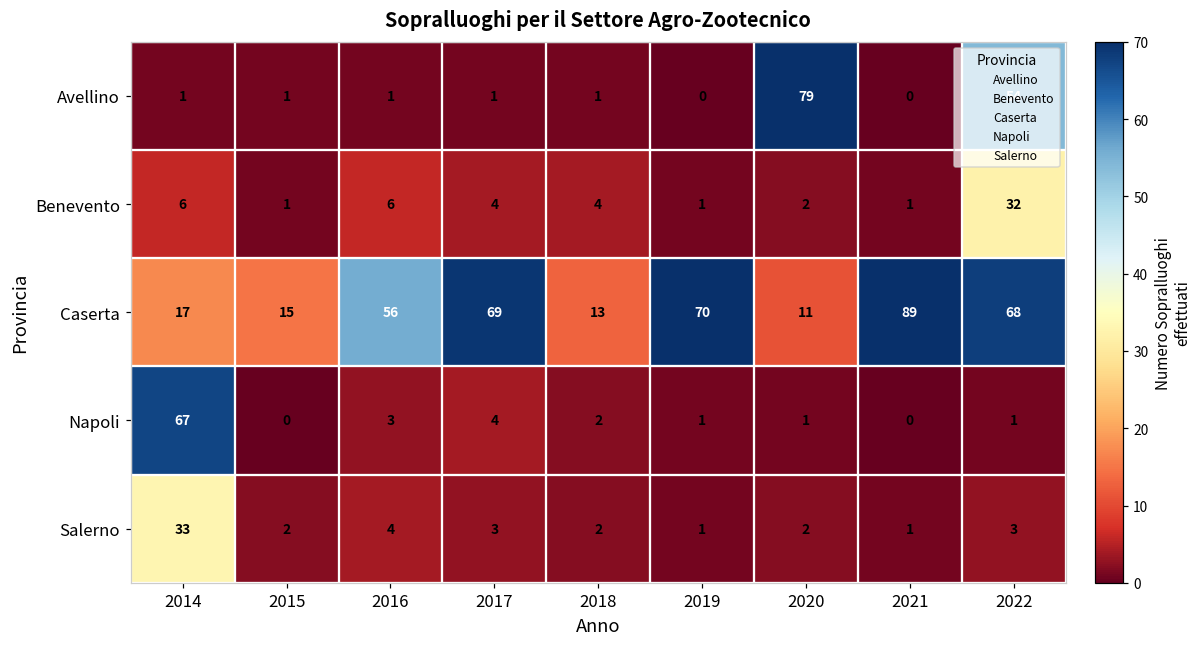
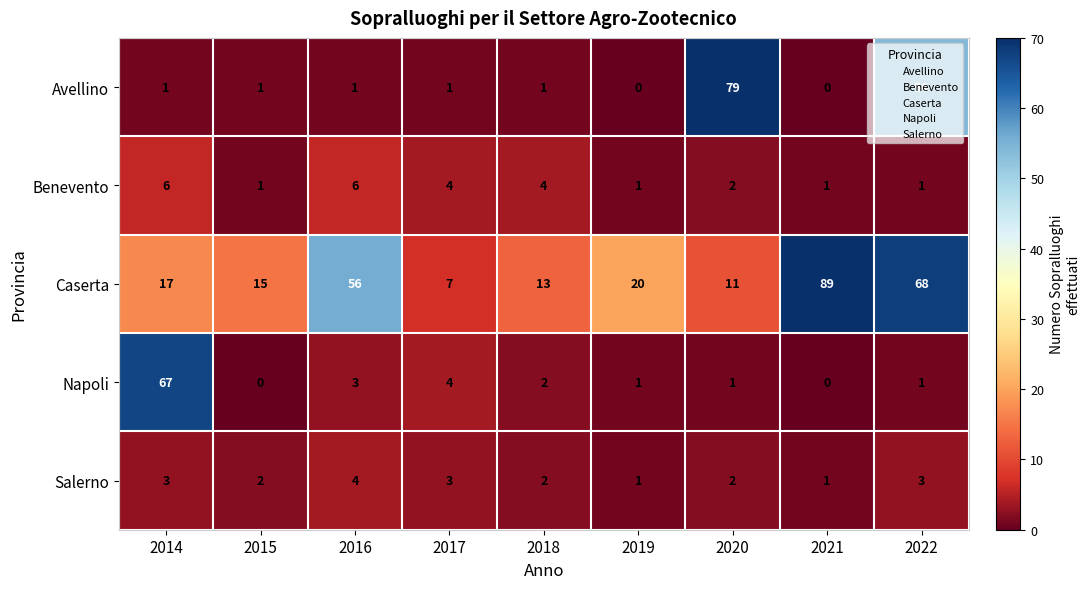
  {
    "Avellino": {
      "2014": 1,
      "2015": 1,
      "2016": 1,
      "2017": 1,
      "2018": 1,
      "2019": 0,
      "2020": 79,
      "2021": 0
    },
    "Benevento": {
      "2014": 6,
      "2015": 1,
      "2016": 6,
      "2017": 4,
      "2018": 4,
      "2019": 1,
      "2020": 2,
      "2021": 1,
-     "2022": 32
+     "2022": 1
    },
    "Caserta": {
      "2014": 17,
      "2015": 15,
      "2016": 56,
-     "2017": 69,
+     "2017": 7,
      "2018": 13,
-     "2019": 70,
+     "2019": 20,
      "2020": 11,
      "2021": 89,
      "2022": 68
    },
    "Napoli": {
      "2014": 67,
      "2015": 0,
      "2016": 3,
      "2017": 4,
      "2018": 2,
      "2019": 1,
      "2020": 1,
      "2021": 0,
      "2022": 1
    },
    "Salerno": {
-     "2014": 33,
+     "2014": 3,
      "2015": 2,
      "2016": 4,
      "2017": 3,
      "2018": 2,
      "2019": 1,
      "2020": 2,
      "2021": 1,
      "2022": 3
    }
  }
